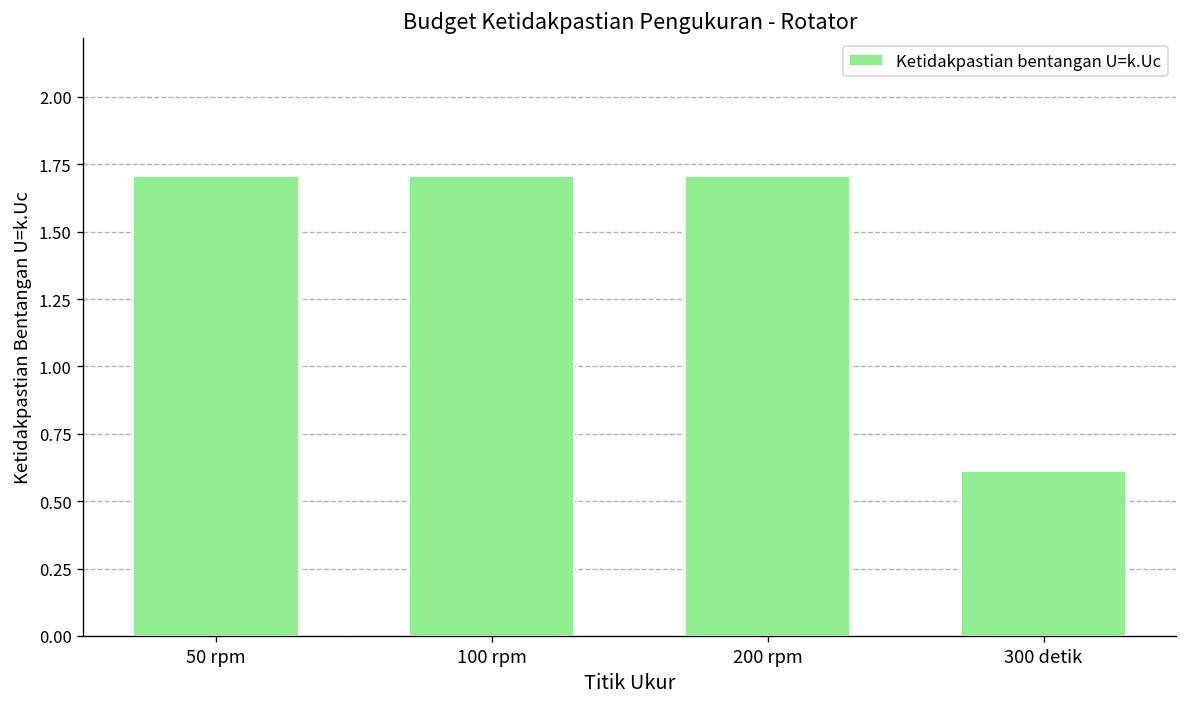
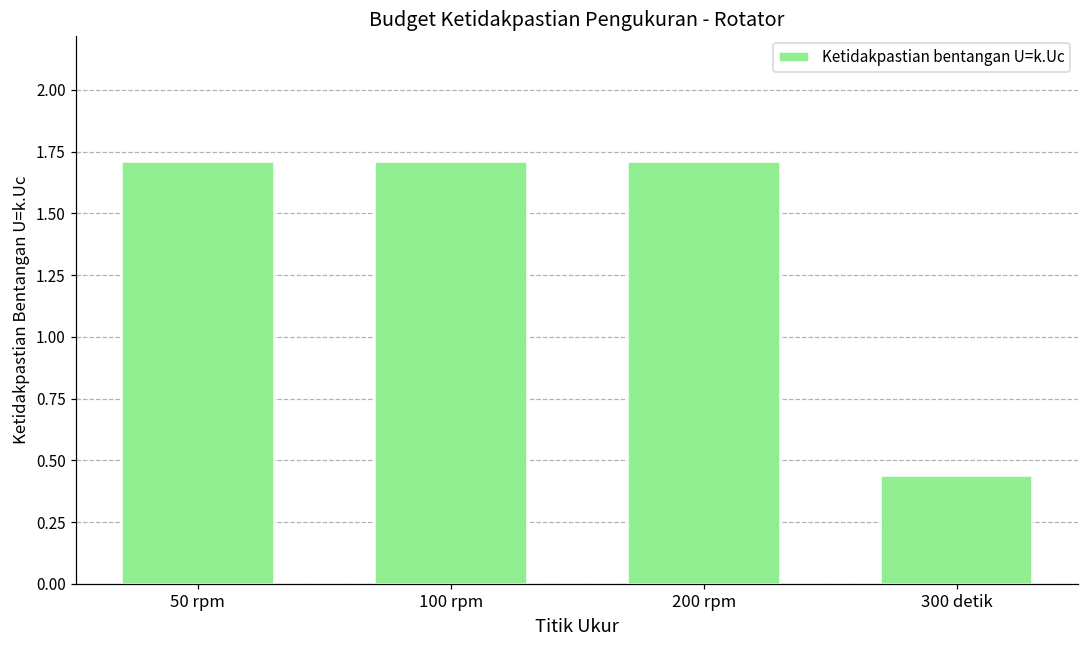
  {
    "50 rpm": 1.71,
    "100 rpm": 1.71,
    "200 rpm": 1.71,
-   "300 detik": 0.61
+   "300 detik": 0.44
  }
